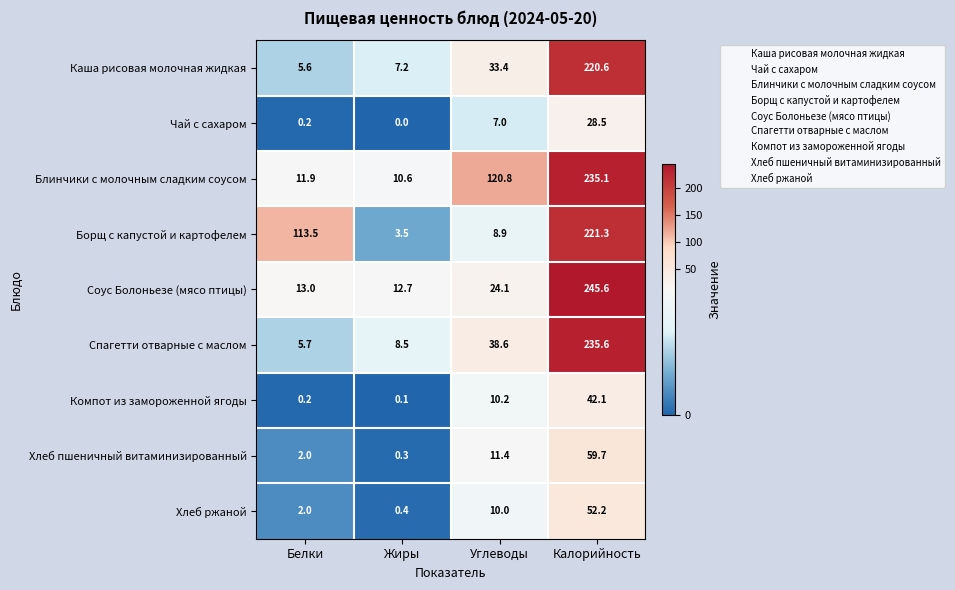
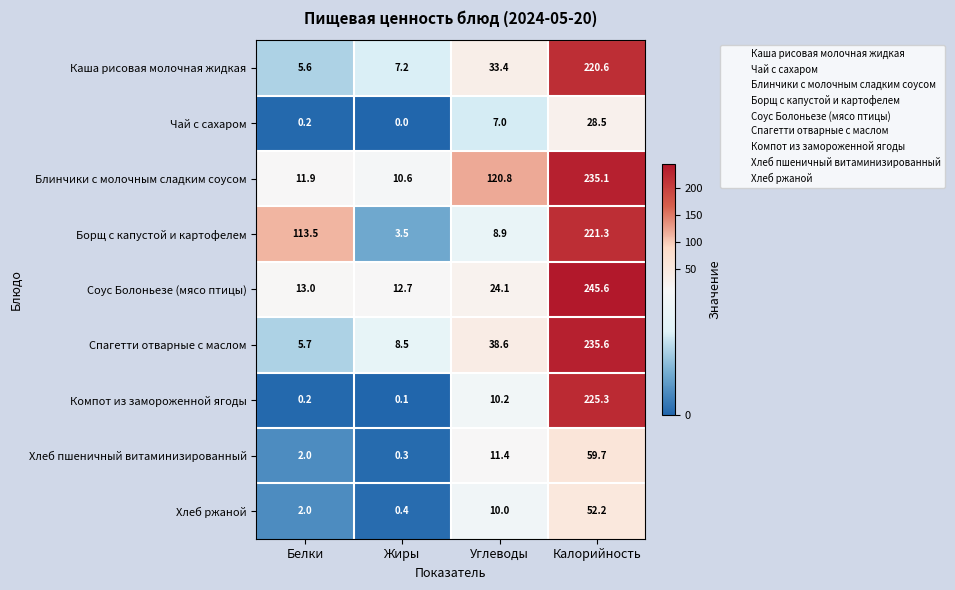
  {
    "Каша рисовая молочная жидкая": {
      "Белки": 5.6,
      "Жиры": 7.2,
      "Углеводы": 33.4,
      "Калорийность": 220.6
    },
    "Чай с сахаром": {
      "Белки": 0.2,
      "Жиры": 0.0,
      "Углеводы": 7.0,
      "Калорийность": 28.5
    },
    "Блинчики с молочным сладким соусом": {
      "Белки": 11.9,
      "Жиры": 10.6,
      "Углеводы": 120.8,
      "Калорийность": 235.1
    },
    "Борщ с капустой и картофелем": {
      "Белки": 113.5,
      "Жиры": 3.5,
      "Углеводы": 8.9,
      "Калорийность": 221.3
    },
    "Соус Болоньезе (мясо птицы)": {
      "Белки": 13.0,
      "Жиры": 12.7,
      "Углеводы": 24.1,
      "Калорийность": 245.6
    },
    "Спагетти отварные с маслом": {
      "Белки": 5.7,
      "Жиры": 8.5,
      "Углеводы": 38.6,
      "Калорийность": 235.6
    },
    "Компот из замороженной ягоды": {
      "Белки": 0.2,
      "Жиры": 0.1,
      "Углеводы": 10.2,
-     "Калорийность": 42.1
+     "Калорийность": 225.3
    },
    "Хлеб пшеничный витаминизированный": {
      "Белки": 2.0,
      "Жиры": 0.3,
      "Углеводы": 11.4,
      "Калорийность": 59.7
    },
    "Хлеб ржаной": {
      "Белки": 2.0,
      "Жиры": 0.4,
      "Углеводы": 10.0,
      "Калорийность": 52.2
    }
  }
